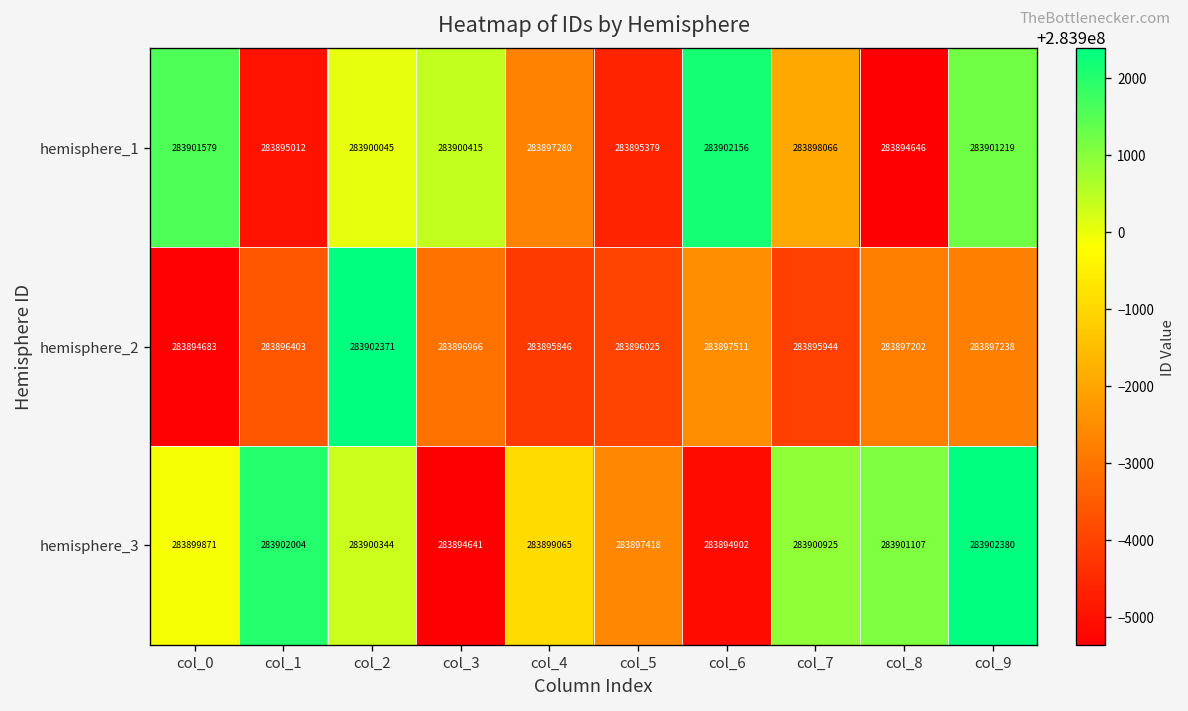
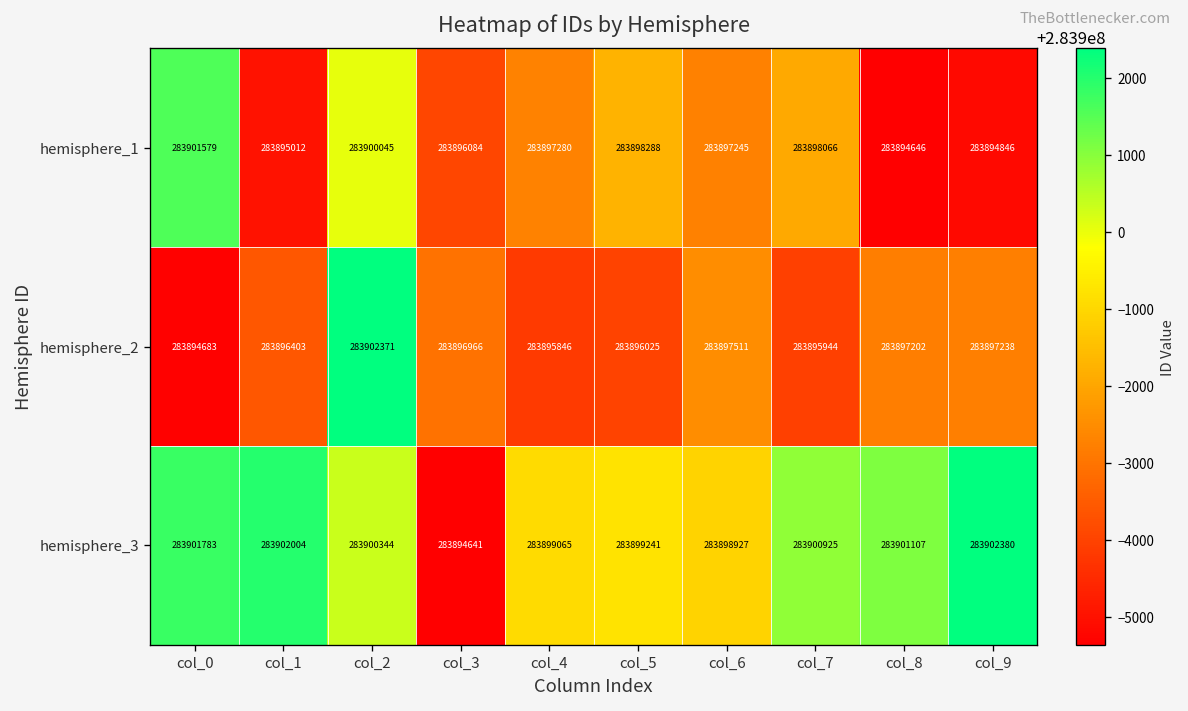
  {
    "hemisphere_1": {
      "col_0": 283901579,
      "col_1": 283895012,
      "col_2": 283900045,
-     "col_3": 283900415,
+     "col_3": 283896084,
      "col_4": 283897280,
-     "col_5": 283895379,
-     "col_6": 283902156,
+     "col_5": 283898288,
+     "col_6": 283897245,
      "col_7": 283898066,
      "col_8": 283894646,
-     "col_9": 283901219
+     "col_9": 283894846
    },
    "hemisphere_2": {
      "col_0": 283894683,
      "col_1": 283896403,
      "col_2": 283902371,
      "col_3": 283896966,
      "col_4": 283895846,
      "col_5": 283896025,
      "col_6": 283897511,
      "col_7": 283895944,
      "col_8": 283897202,
      "col_9": 283897238
    },
    "hemisphere_3": {
-     "col_0": 283899871,
+     "col_0": 283901783,
      "col_1": 283902004,
      "col_2": 283900344,
      "col_3": 283894641,
      "col_4": 283899065,
-     "col_5": 283897418,
-     "col_6": 283894902,
+     "col_5": 283899241,
+     "col_6": 283898927,
      "col_7": 283900925,
      "col_8": 283901107,
      "col_9": 283902380
    }
  }
